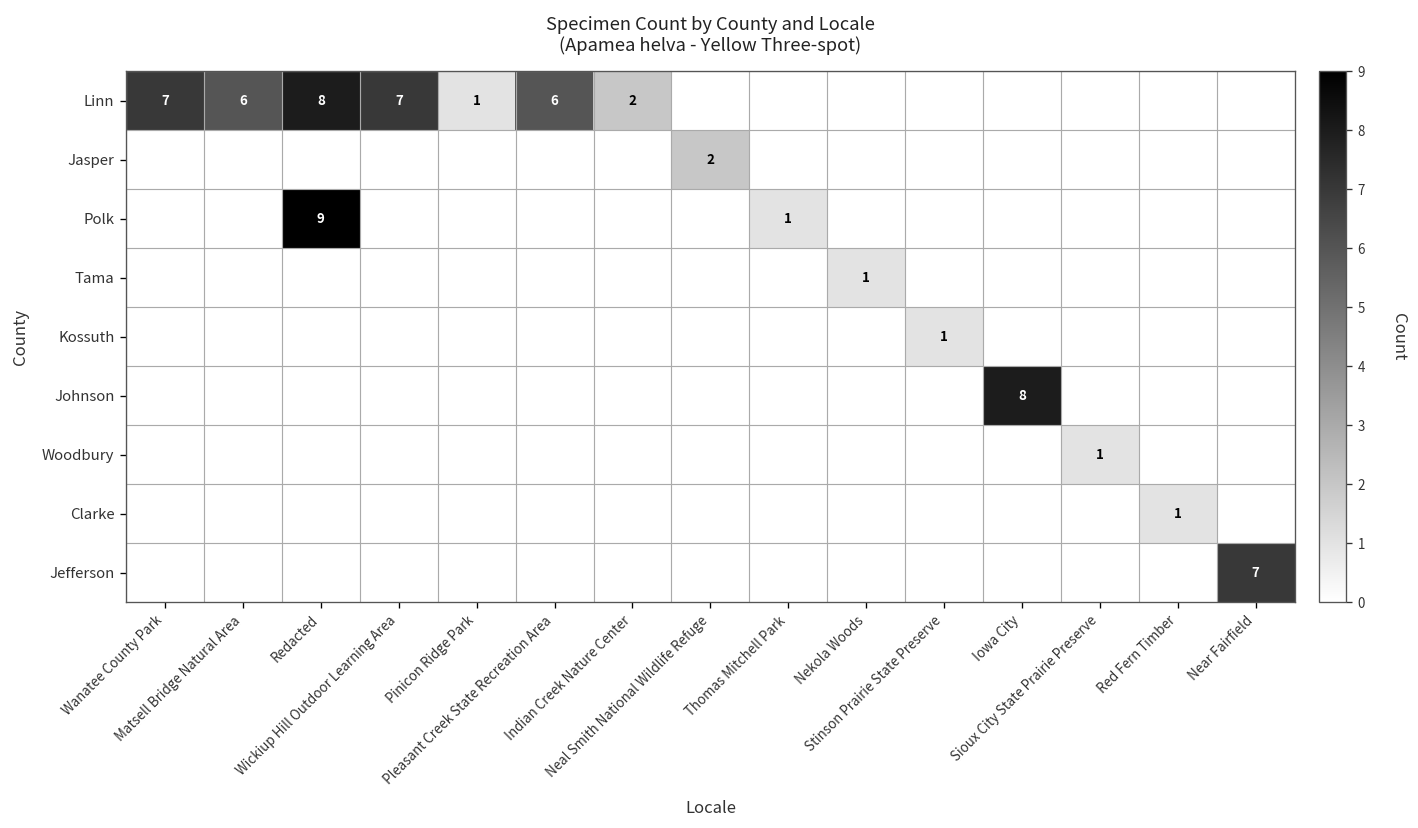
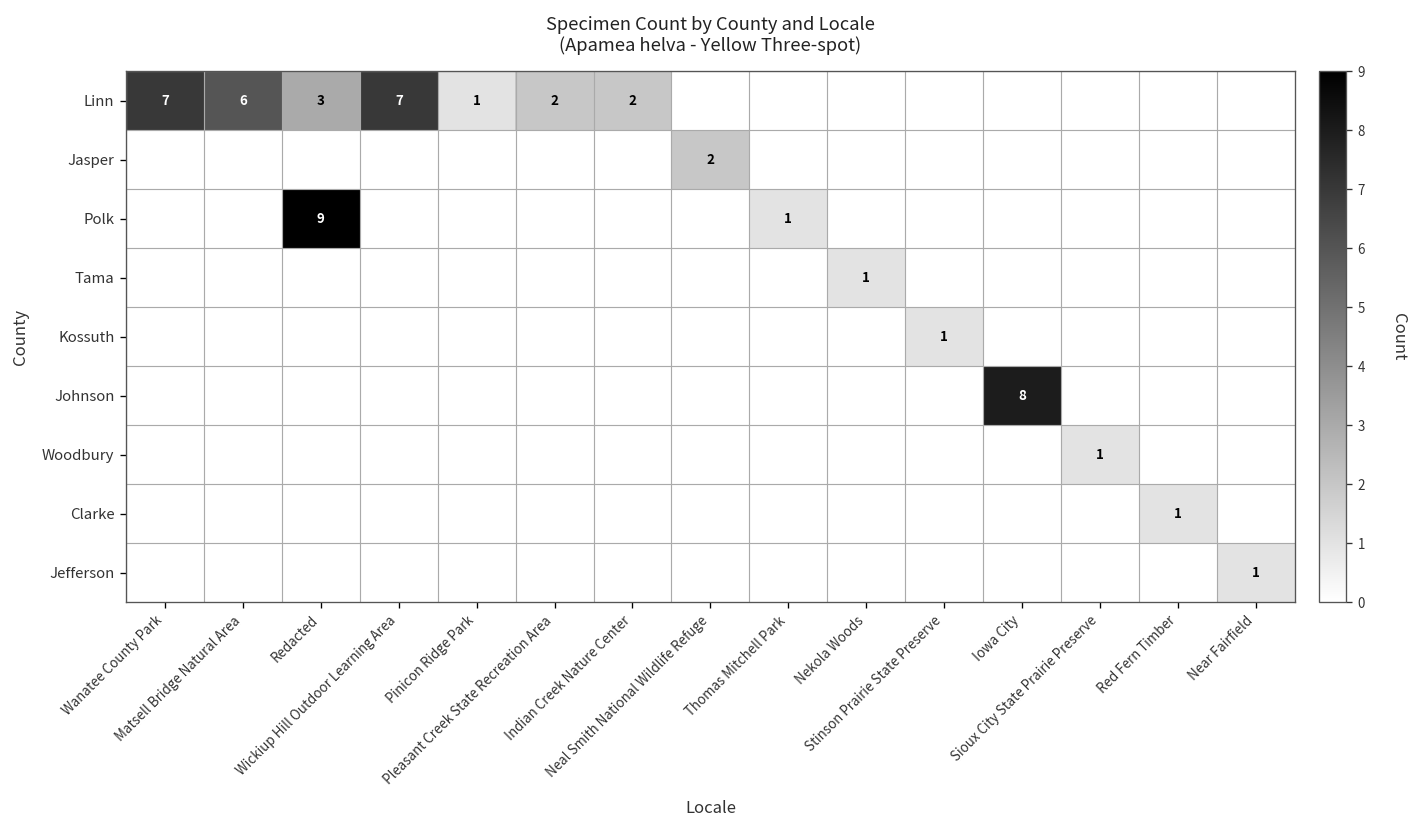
  {
    "Linn": {
      "Wanatee County Park": 7,
      "Matsell Bridge Natural Area": 6,
-     "Redacted": 8,
+     "Redacted": 3,
      "Wickiup Hill Outdoor Learning Area": 7,
      "Pinicon Ridge Park": 1,
-     "Pleasant Creek State Recreation Area": 6,
+     "Pleasant Creek State Recreation Area": 2,
      "Indian Creek Nature Center": 2
    },
    "Jasper": {
      "Neal Smith National Wildlife Refuge": 2
    },
    "Polk": {
      "Redacted": 9,
      "Thomas Mitchell Park": 1
    },
    "Tama": {
      "Nekola Woods": 1
    },
    "Kossuth": {
      "Stinson Prairie State Preserve": 1
    },
    "Johnson": {
      "Iowa City": 8
    },
    "Woodbury": {
      "Sioux City State Prairie Preserve": 1
    },
    "Clarke": {
      "Red Fern Timber": 1
    },
    "Jefferson": {
-     "Near Fairfield": 7
+     "Near Fairfield": 1
    }
  }
